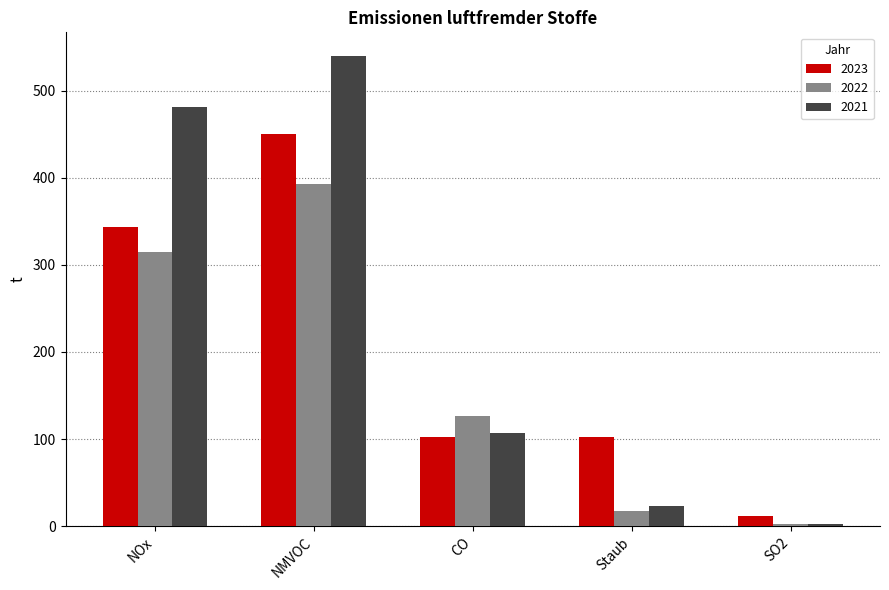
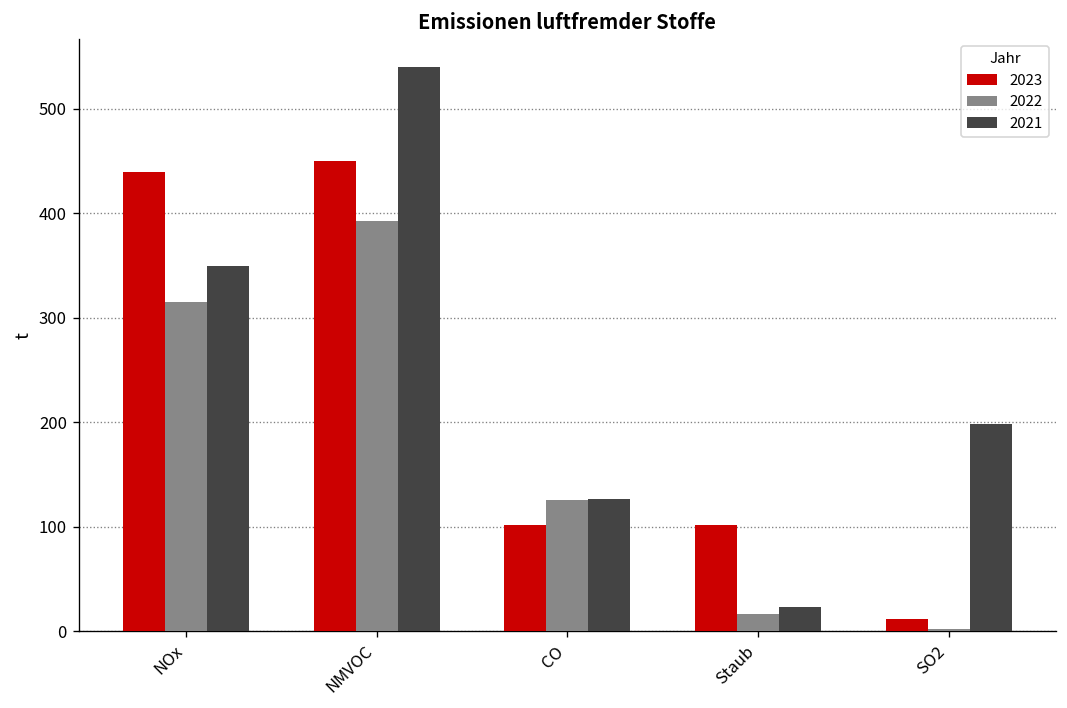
  {
    "2023": {
-     "NOx": 340,
+     "NOx": 440,
      "NMVOC": 450,
      "CO": 100,
      "Staub": 100,
      "SO2": 10
    },
    "2022": {
      "NOx": 320,
      "NMVOC": 390,
      "CO": 130,
      "Staub": 20
    },
    "2021": {
-     "NOx": 480,
+     "NOx": 350,
      "NMVOC": 540,
-     "CO": 110,
+     "CO": 130,
      "Staub": 20,
-     "SO2": 0
+     "SO2": 200
    }
  }
